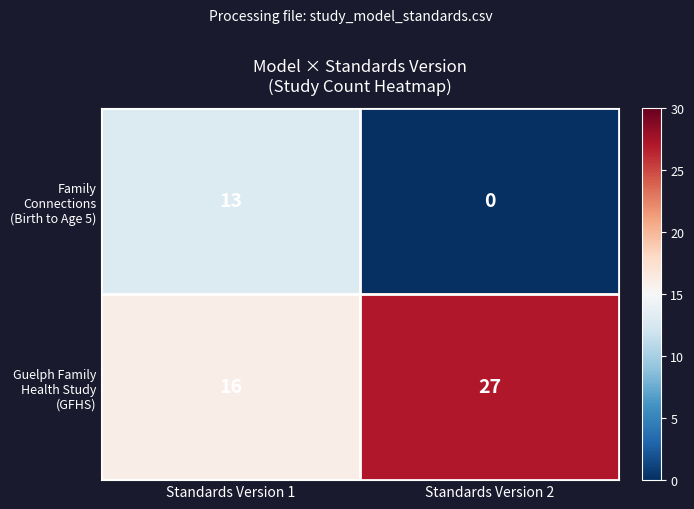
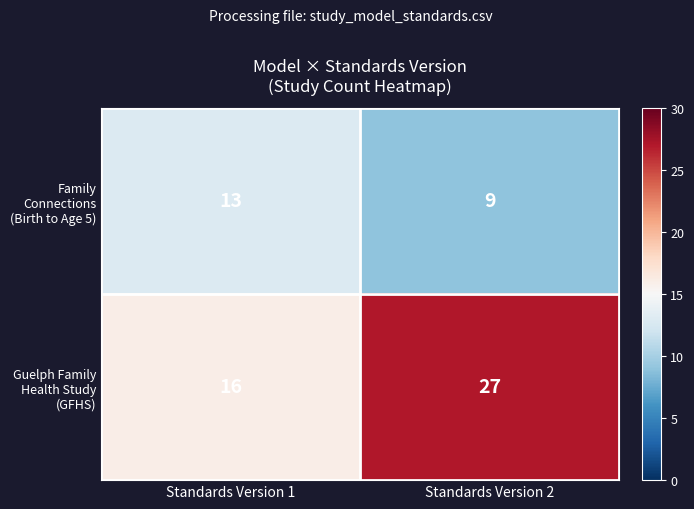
  {
    "Family Connections (Birth to Age 5)": {
-     "Standards Version 2": 0
+     "Standards Version 2": 9
    },
    "Guelph Family Health Study (GFHS)": {
      "Standards Version 2": 27
    }
  }
